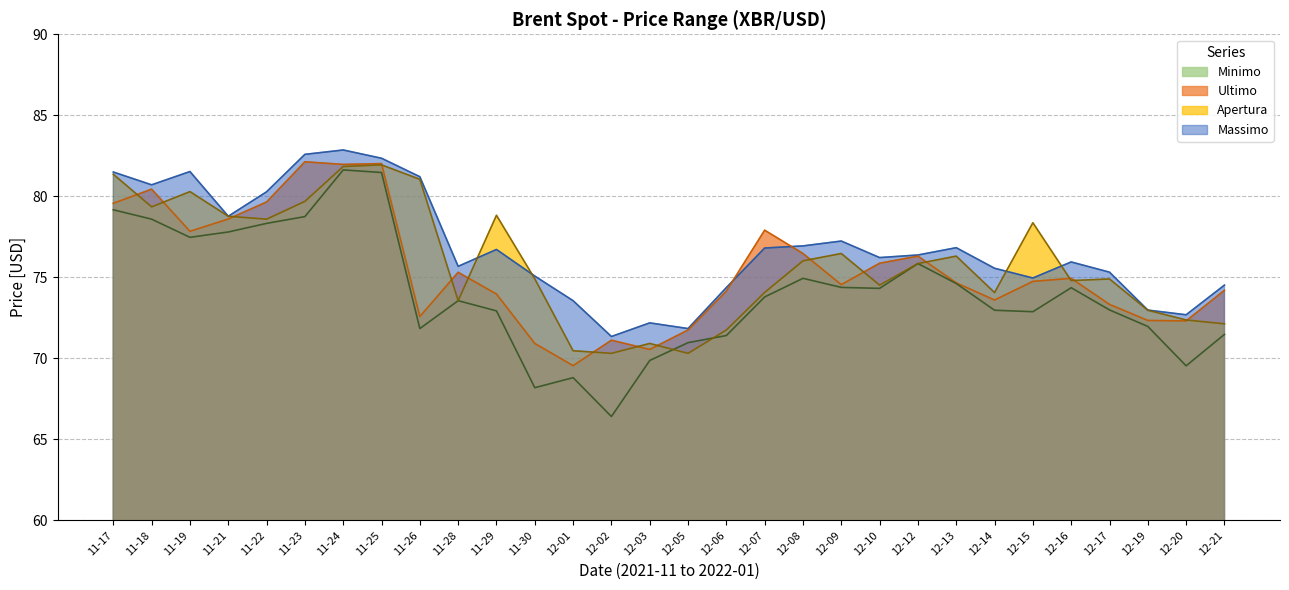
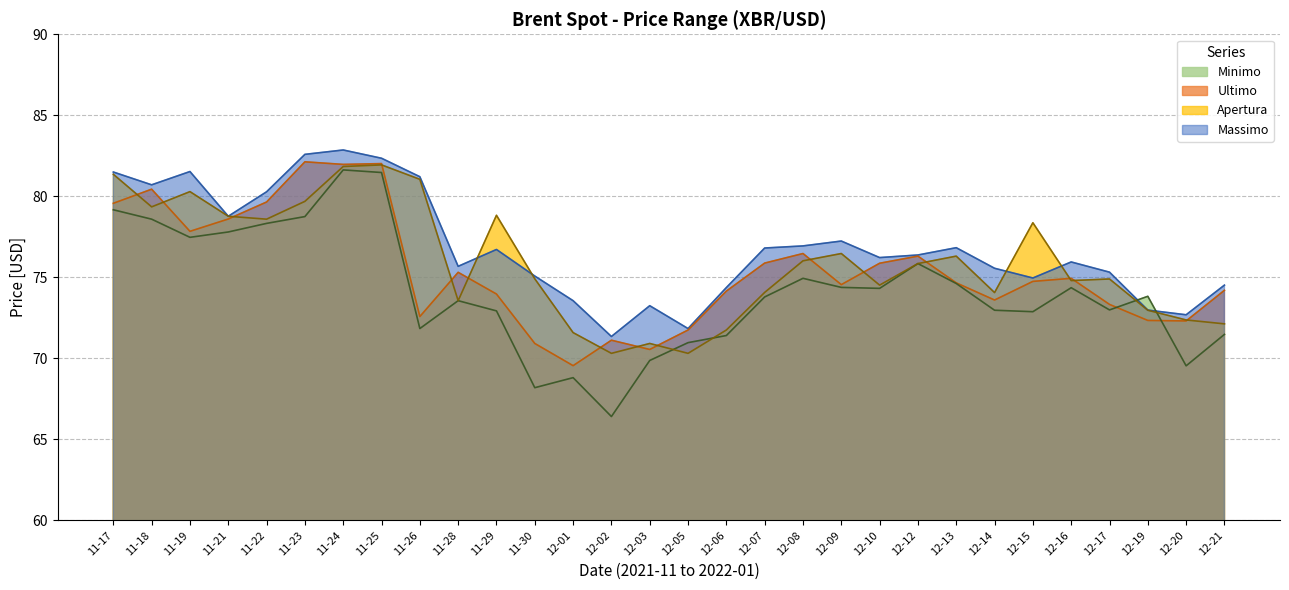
  {
    "Minimo": {
      "11-17": 79.2,
      "11-18": 78.6,
      "11-19": 77.5,
      "11-21": 77.8,
      "11-22": 78.3,
      "11-23": 78.8,
      "11-24": 81.6,
      "11-25": 81.5,
      "11-26": 71.8,
      "11-29": 72.9,
      "11-30": 68.2,
      "12-01": 68.8,
      "12-02": 66.4,
      "12-03": 69.9,
      "12-05": 71.0,
      "12-06": 71.4,
      "12-07": 73.8,
      "12-08": 74.9,
      "12-09": 74.4,
      "12-10": 74.3,
      "12-14": 73.0,
      "12-15": 72.9,
      "12-16": 74.4,
      "12-17": 73.0,
-     "12-19": 72.0,
+     "12-19": 73.8,
      "12-20": 69.5,
      "12-21": 71.5
    },
    "Ultimo": {
      "11-17": 79.6,
      "11-18": 80.4,
      "11-19": 77.8,
      "11-21": 78.6,
      "11-22": 79.7,
      "11-23": 82.1,
      "11-26": 72.6,
      "11-28": 75.3,
      "11-29": 74.0,
      "11-30": 70.9,
      "12-01": 69.6,
      "12-02": 71.1,
      "12-03": 70.6,
      "12-06": 74.2,
-     "12-07": 77.9,
+     "12-07": 75.9,
      "12-08": 76.5,
      "12-09": 74.6,
      "12-10": 75.9,
      "12-14": 73.6,
      "12-15": 74.8,
      "12-17": 73.3,
      "12-19": 72.3,
      "12-21": 74.2
    },
    "Apertura": {
      "11-18": 79.4,
      "11-19": 80.3,
      "11-22": 78.6,
      "11-23": 79.7,
      "11-26": 81.1,
      "11-29": 78.8,
      "11-30": 74.9,
-     "12-01": 70.5,
+     "12-01": 71.6,
      "12-02": 70.3,
      "12-03": 70.9,
      "12-05": 70.3,
      "12-06": 71.8,
      "12-07": 74.1,
      "12-08": 76.0,
      "12-09": 76.5,
      "12-10": 74.5,
      "12-13": 76.3,
      "12-14": 74.1,
      "12-15": 78.4,
      "12-17": 74.9,
      "12-21": 72.1
    },
    "Massimo": {
      "11-18": 80.7,
      "11-19": 81.5,
      "11-22": 80.3,
      "11-23": 82.6,
      "11-24": 82.9,
      "11-25": 82.4,
      "11-26": 81.2,
      "11-28": 75.7,
      "11-29": 76.7,
      "11-30": 75.1,
      "12-01": 73.6,
      "12-02": 71.4,
-     "12-03": 72.2,
+     "12-03": 73.3,
      "12-06": 74.4,
      "12-07": 76.8,
      "12-08": 76.9,
      "12-09": 77.2,
      "12-10": 76.2,
      "12-13": 76.8,
      "12-14": 75.6,
      "12-15": 75.0,
      "12-16": 76.0,
      "12-17": 75.3,
      "12-20": 72.7,
      "12-21": 74.5
    }
  }
